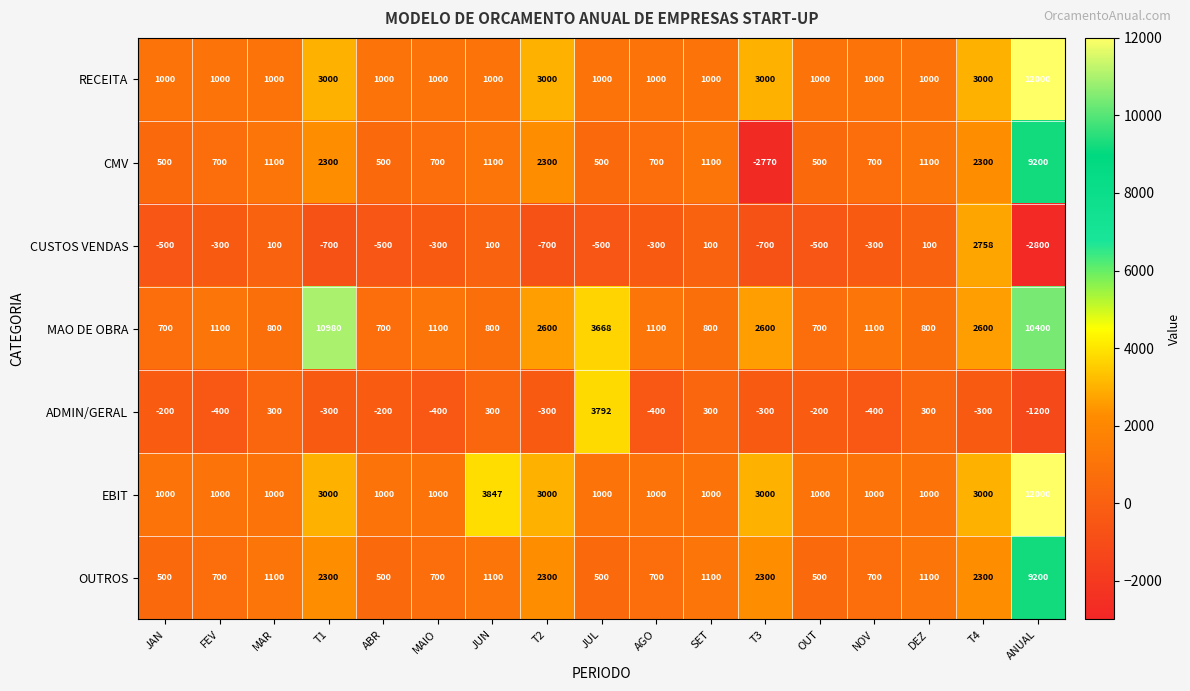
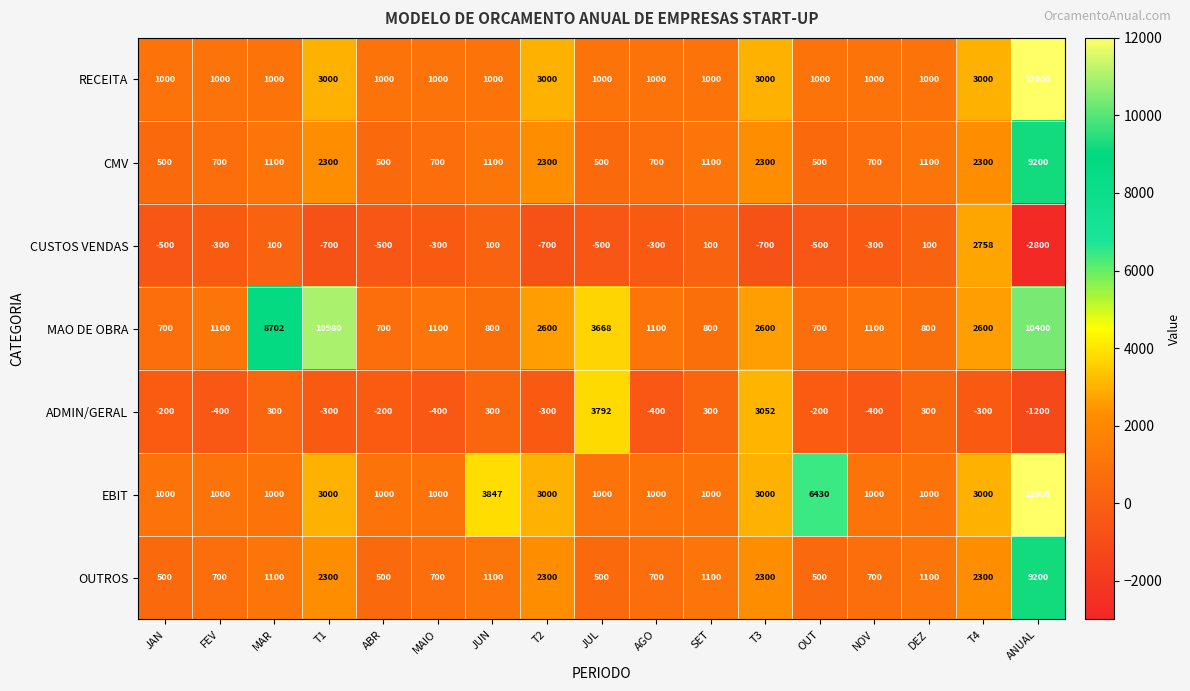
  {
    "RECEITA": {
      "JAN": 1000,
      "FEV": 1000,
      "MAR": 1000,
      "T1": 3000,
      "ABR": 1000,
      "MAIO": 1000,
      "JUN": 1000,
      "T2": 3000,
      "JUL": 1000,
      "AGO": 1000,
      "SET": 1000,
      "T3": 3000,
      "OUT": 1000,
      "NOV": 1000,
      "DEZ": 1000,
      "T4": 3000,
      "ANUAL": 12000
    },
    "CMV": {
      "JAN": 500,
      "FEV": 700,
      "MAR": 1100,
      "T1": 2300,
      "ABR": 500,
      "MAIO": 700,
      "JUN": 1100,
      "T2": 2300,
      "JUL": 500,
      "AGO": 700,
      "SET": 1100,
-     "T3": -2770,
+     "T3": 2300,
      "OUT": 500,
      "NOV": 700,
      "DEZ": 1100,
      "T4": 2300,
      "ANUAL": 9200
    },
    "CUSTOS VENDAS": {
      "JAN": -500,
      "FEV": -300,
      "MAR": 100,
      "T1": -700,
      "ABR": -500,
      "MAIO": -300,
      "JUN": 100,
      "T2": -700,
      "JUL": -500,
      "AGO": -300,
      "SET": 100,
      "T3": -700,
      "OUT": -500,
      "NOV": -300,
      "DEZ": 100,
      "T4": 2758,
      "ANUAL": -2800
    },
    "MAO DE OBRA": {
      "JAN": 700,
      "FEV": 1100,
-     "MAR": 800,
+     "MAR": 8702,
      "T1": 10980,
      "ABR": 700,
      "MAIO": 1100,
      "JUN": 800,
      "T2": 2600,
      "JUL": 3668,
      "AGO": 1100,
      "SET": 800,
      "T3": 2600,
      "OUT": 700,
      "NOV": 1100,
      "DEZ": 800,
      "T4": 2600,
      "ANUAL": 10400
    },
    "ADMIN/GERAL": {
      "JAN": -200,
      "FEV": -400,
      "MAR": 300,
      "T1": -300,
      "ABR": -200,
      "MAIO": -400,
      "JUN": 300,
      "T2": -300,
      "JUL": 3792,
      "AGO": -400,
      "SET": 300,
-     "T3": -300,
+     "T3": 3052,
      "OUT": -200,
      "NOV": -400,
      "DEZ": 300,
      "T4": -300,
      "ANUAL": -1200
    },
    "EBIT": {
      "JAN": 1000,
      "FEV": 1000,
      "MAR": 1000,
      "T1": 3000,
      "ABR": 1000,
      "MAIO": 1000,
      "JUN": 3847,
      "T2": 3000,
      "JUL": 1000,
      "AGO": 1000,
      "SET": 1000,
      "T3": 3000,
-     "OUT": 1000,
+     "OUT": 6430,
      "NOV": 1000,
      "DEZ": 1000,
      "T4": 3000,
      "ANUAL": 12000
    },
    "OUTROS": {
      "JAN": 500,
      "FEV": 700,
      "MAR": 1100,
      "T1": 2300,
      "ABR": 500,
      "MAIO": 700,
      "JUN": 1100,
      "T2": 2300,
      "JUL": 500,
      "AGO": 700,
      "SET": 1100,
      "T3": 2300,
      "OUT": 500,
      "NOV": 700,
      "DEZ": 1100,
      "T4": 2300,
      "ANUAL": 9200
    }
  }
